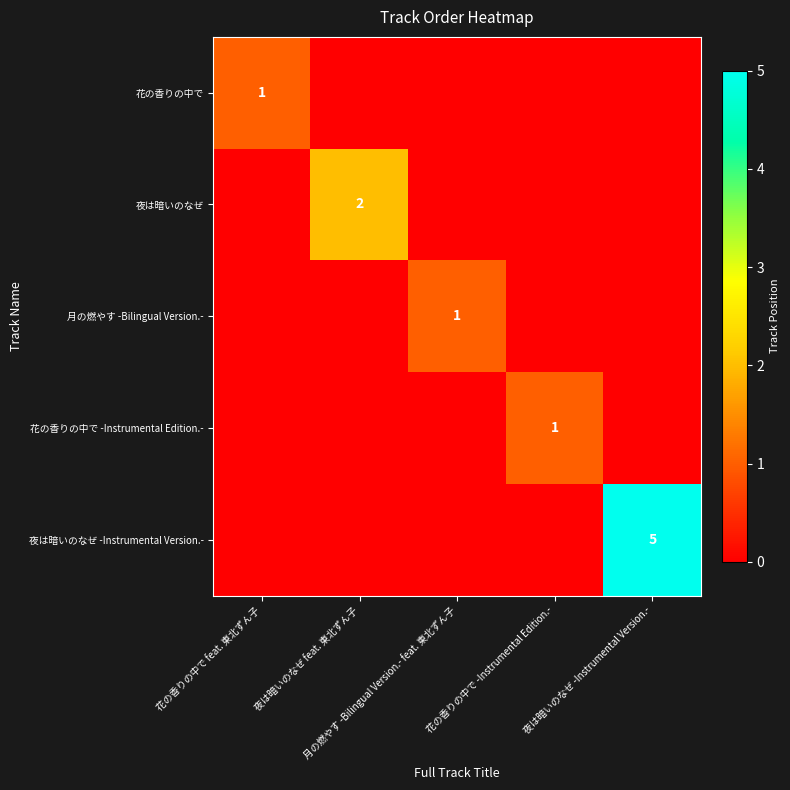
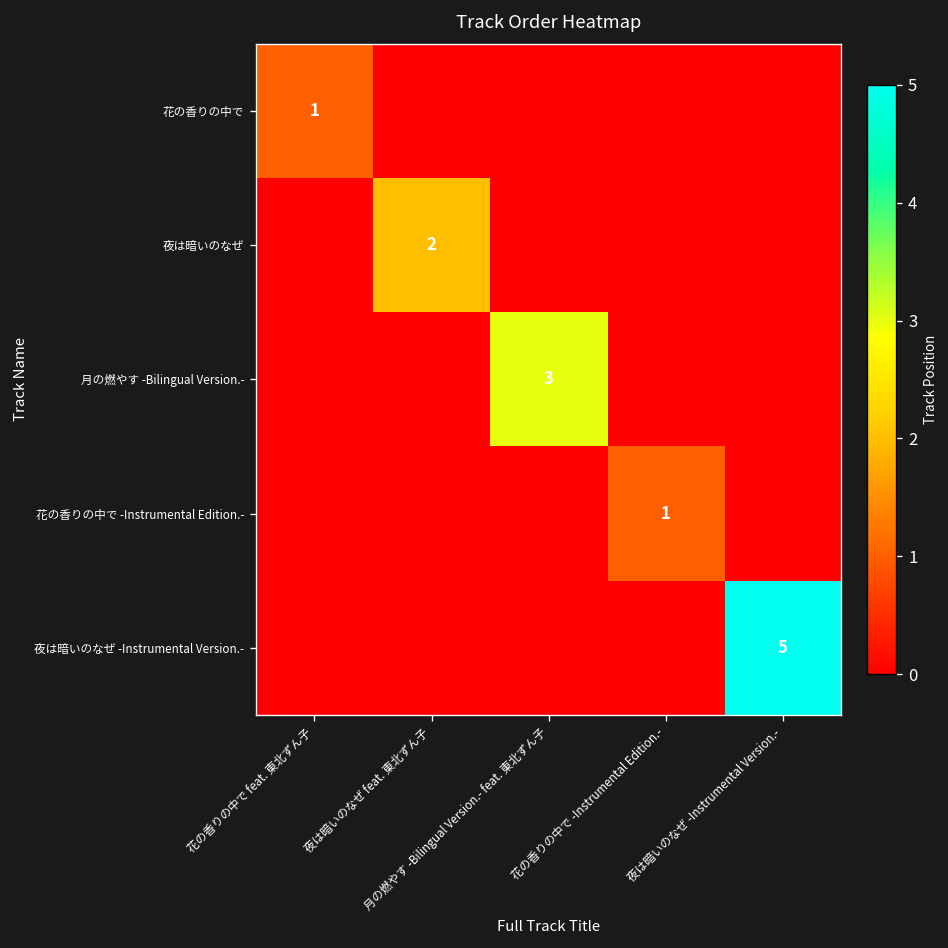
  {
    "花の香りの中で": {
      "花の香りの中で feat. 東北ずん子": 1
    },
    "夜は暗いのなぜ": {
      "夜は暗いのなぜ feat. 東北ずん子": 2
    },
    "月の燃やす -Bilingual Version.-": {
-     "月の燃やす -Bilingual Version.- feat. 東北ずん子": 1
+     "月の燃やす -Bilingual Version.- feat. 東北ずん子": 3
    },
    "花の香りの中で -Instrumental Edition.-": {
      "花の香りの中で -Instrumental Edition.-": 1
    },
    "夜は暗いのなぜ -Instrumental Version.-": {
      "夜は暗いのなぜ -Instrumental Version.-": 5
    }
  }
